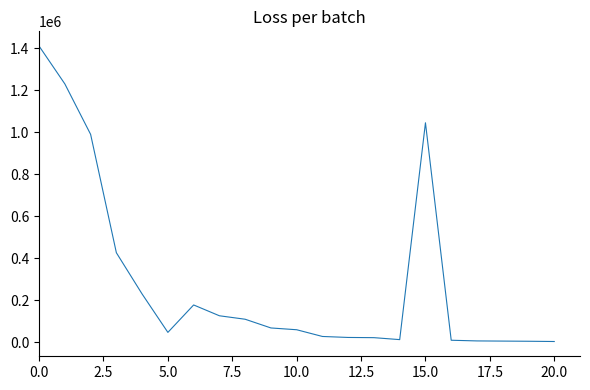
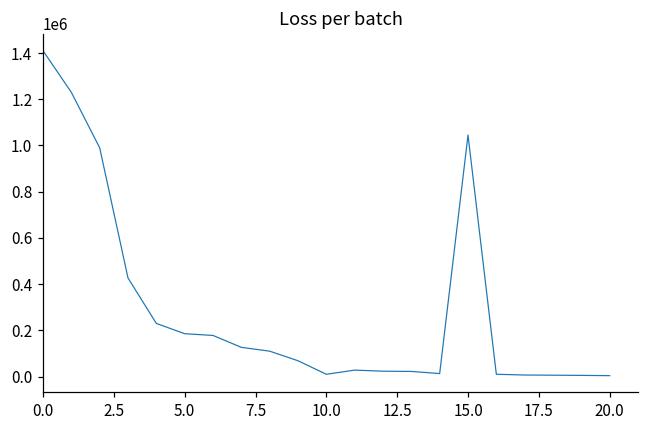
  {
    "0.0": 1410000,
-   "5.0": 50000,
-   "10.0": 60000,
+   "5.0": 190000,
+   "10.0": 10000,
    "15.0": 1050000,
    "20.0": 0
  }
